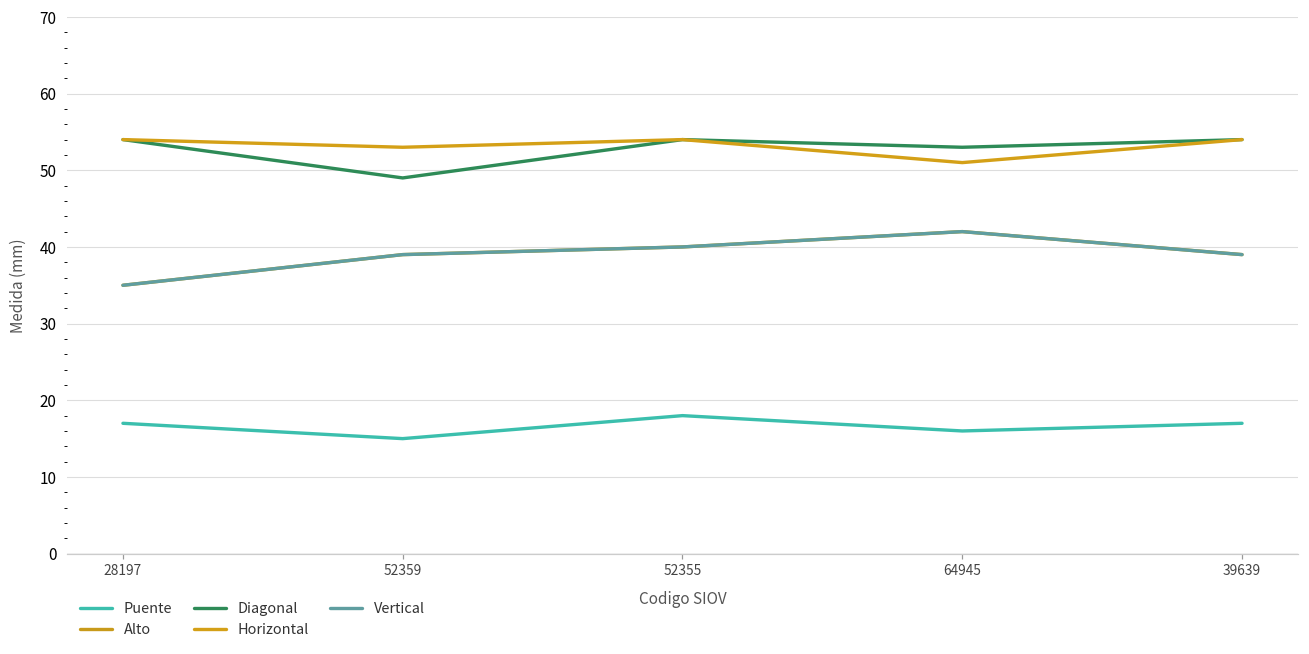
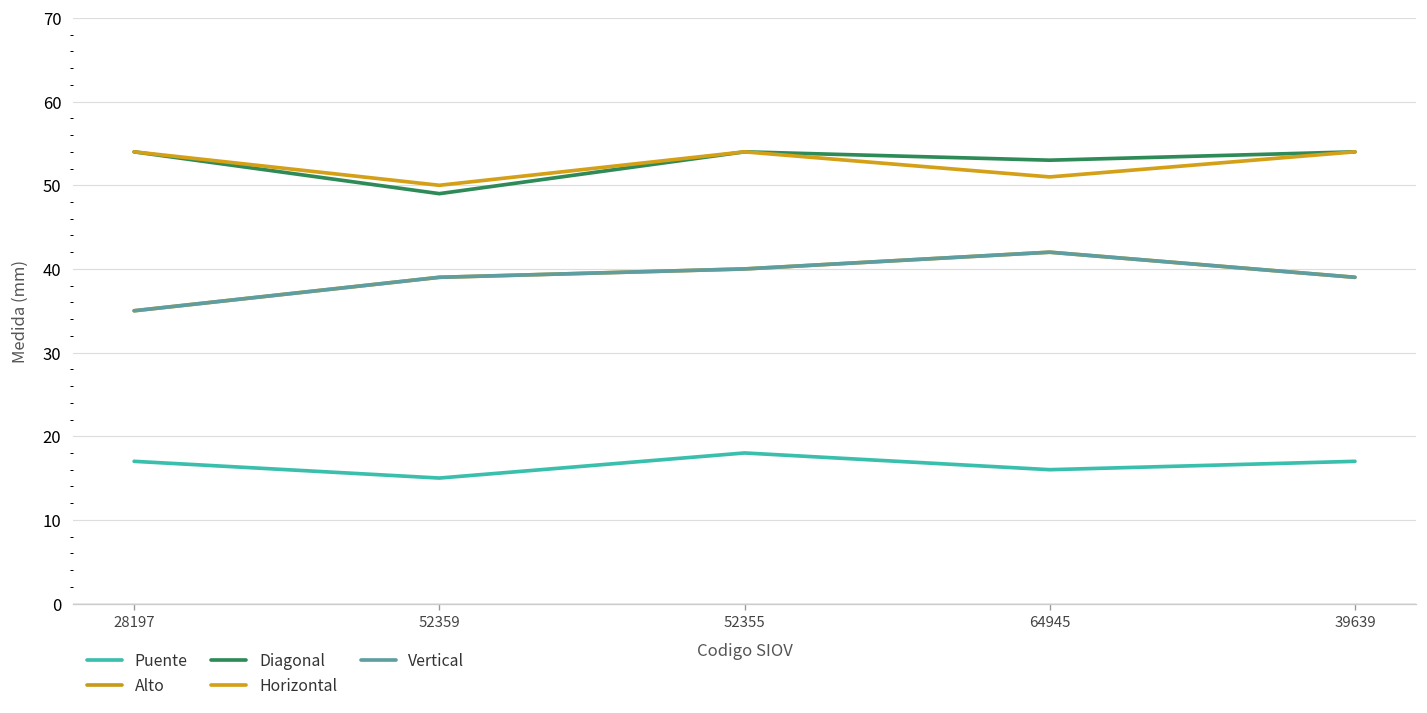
  {
    "Diagonal": {
      "52359": 49,
      "64945": 53
    },
    "Horizontal": {
-     "52359": 53,
+     "52359": 50,
      "64945": 51
    }
  }
